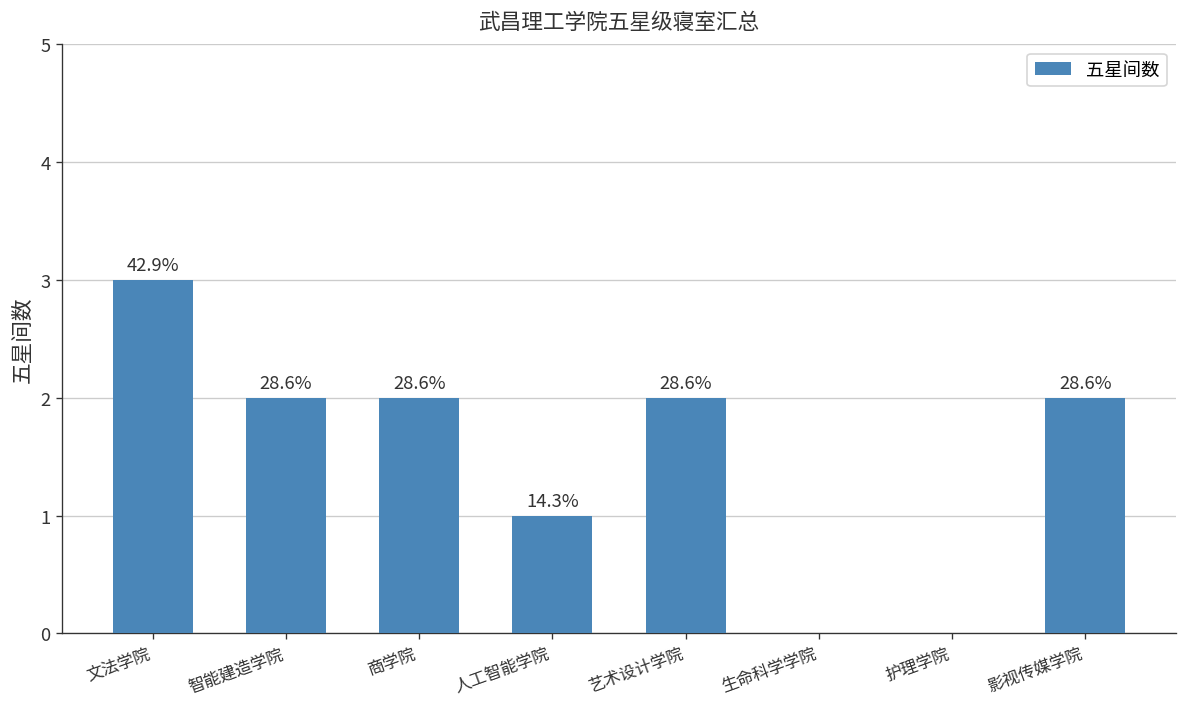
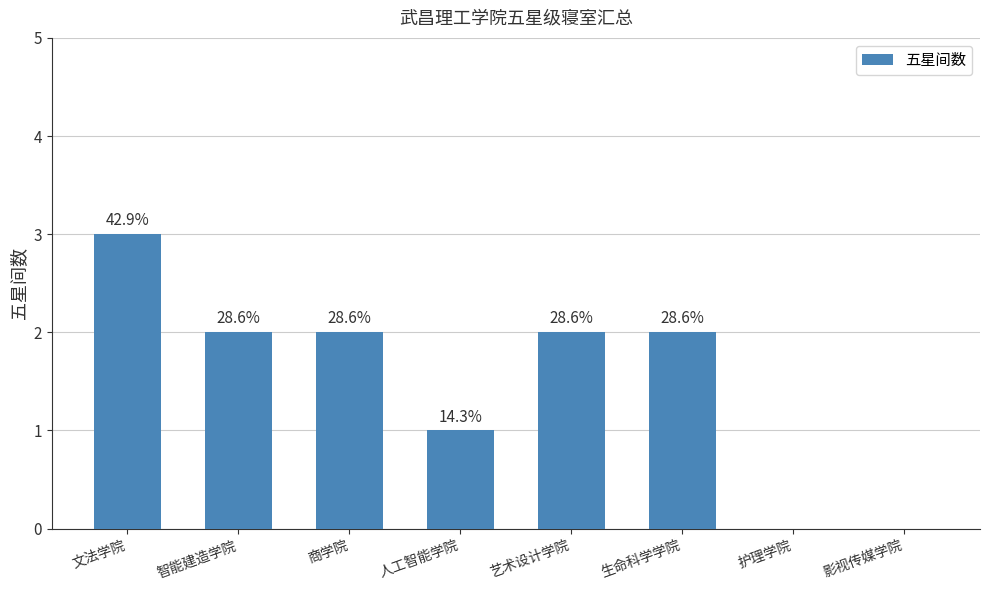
  {
-   "生命科学学院": 0,
+   "生命科学学院": 2,
    "护理学院": 0,
-   "影视传媒学院": 2
+   "影视传媒学院": 0
  }
